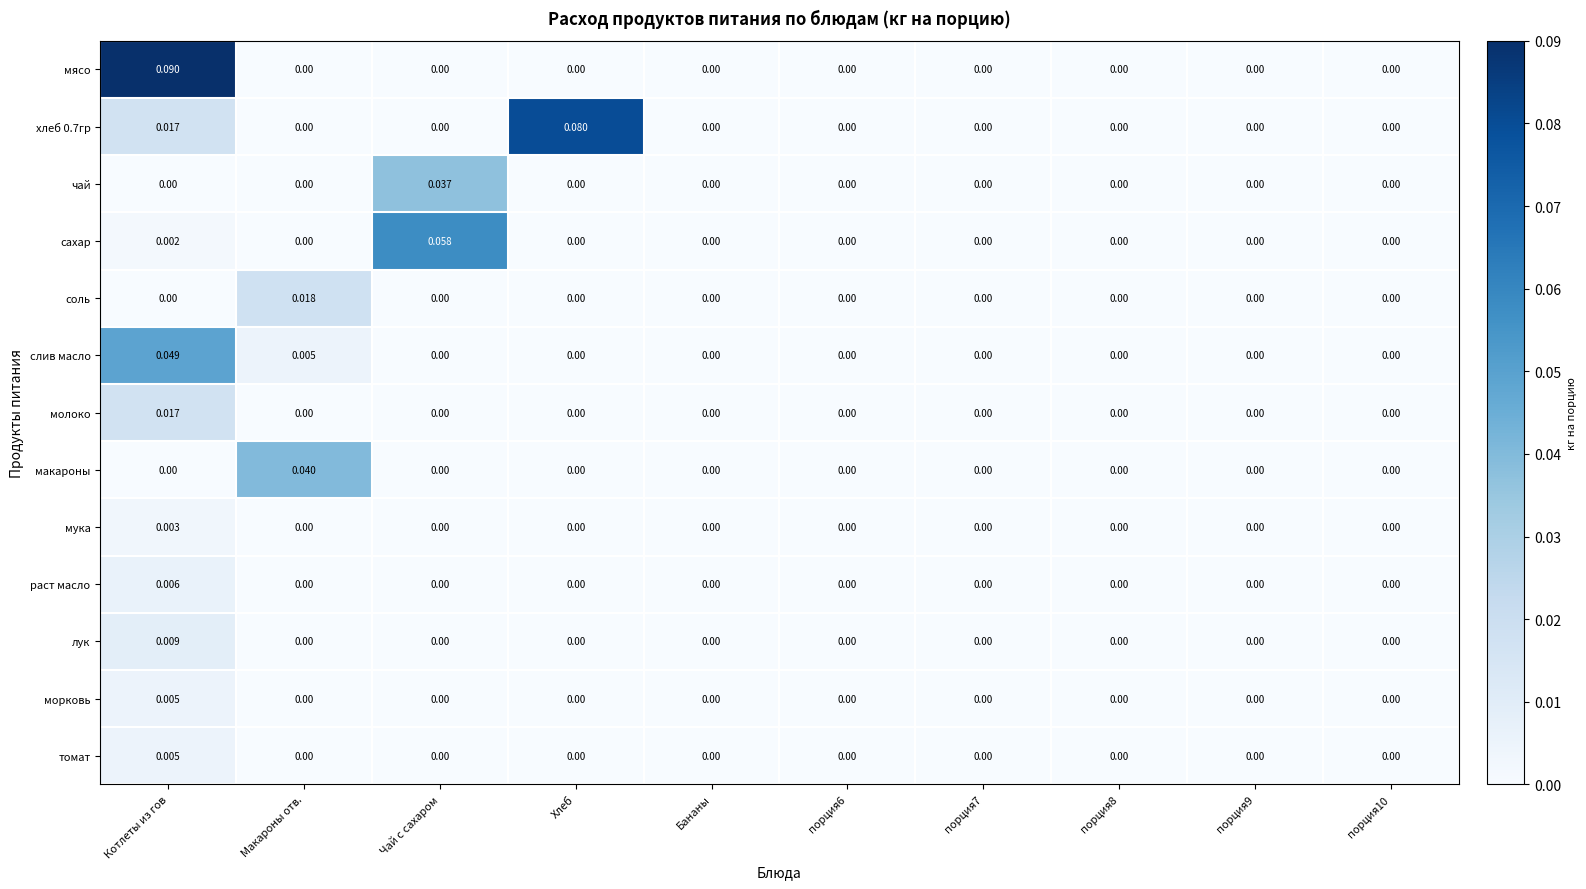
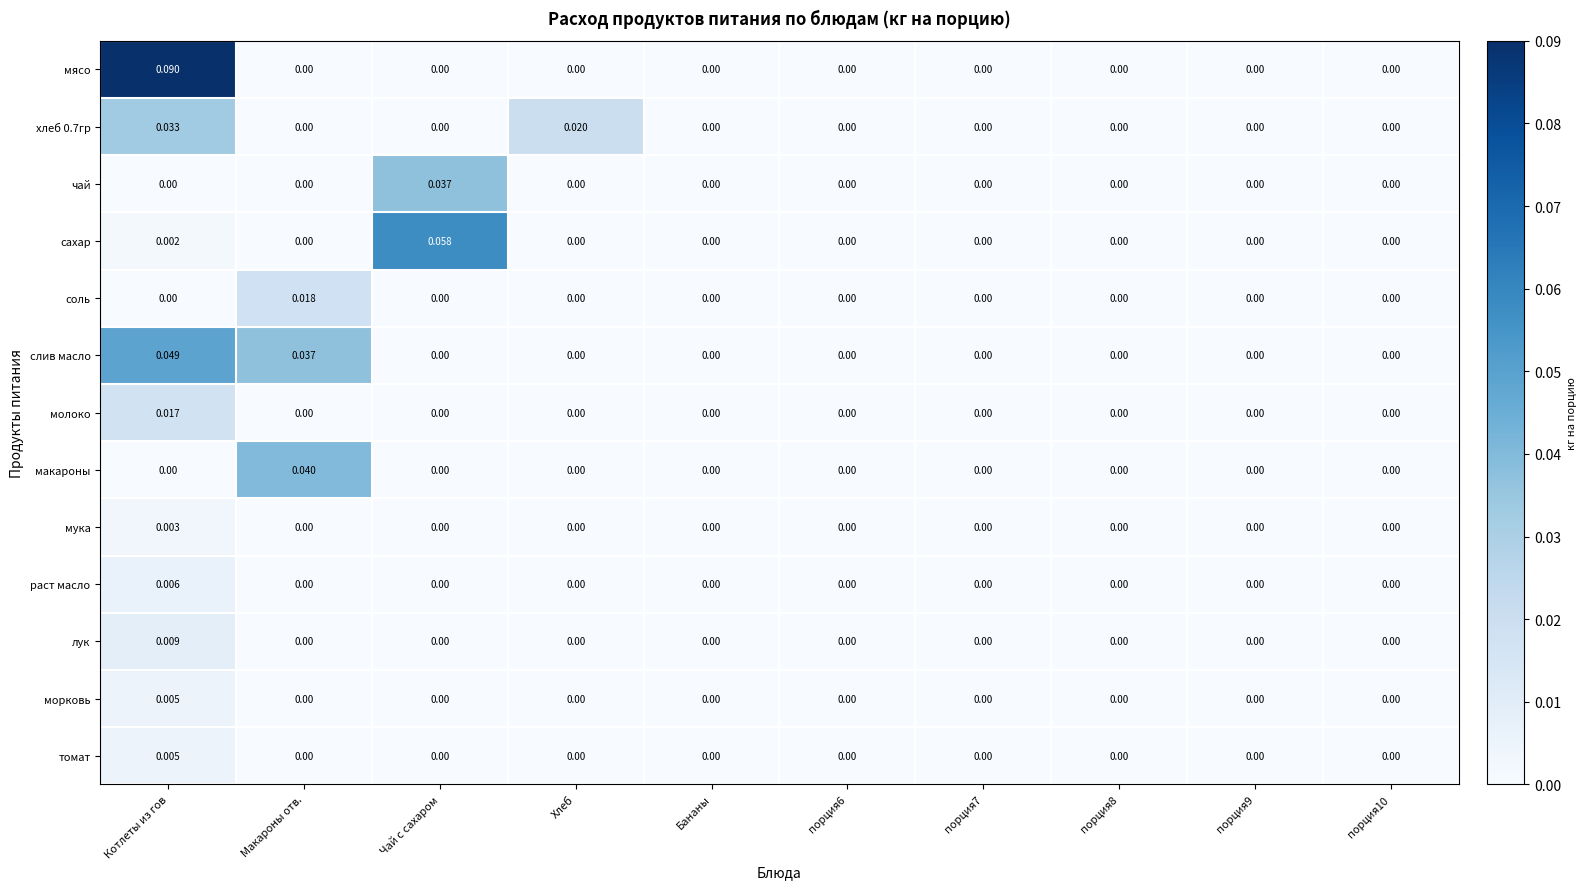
  {
    "мясо": {
      "Котлеты из гов": 0.090,
      "Макароны отв.": 0.00,
      "Чай с сахаром": 0.00,
      "Хлеб": 0.00,
      "Бананы": 0.00,
      "порция6": 0.00,
      "порция7": 0.00,
      "порция8": 0.00,
      "порция9": 0.00,
      "порция10": 0.00
    },
    "хлеб 0.7гр": {
-     "Котлеты из гов": 0.017,
+     "Котлеты из гов": 0.033,
      "Макароны отв.": 0.00,
      "Чай с сахаром": 0.00,
-     "Хлеб": 0.080,
+     "Хлеб": 0.020,
      "Бананы": 0.00,
      "порция6": 0.00,
      "порция7": 0.00,
      "порция8": 0.00,
      "порция9": 0.00,
      "порция10": 0.00
    },
    "чай": {
      "Котлеты из гов": 0.00,
      "Макароны отв.": 0.00,
      "Чай с сахаром": 0.037,
      "Хлеб": 0.00,
      "Бананы": 0.00,
      "порция6": 0.00,
      "порция7": 0.00,
      "порция8": 0.00,
      "порция9": 0.00,
      "порция10": 0.00
    },
    "сахар": {
      "Котлеты из гов": 0.002,
      "Макароны отв.": 0.00,
      "Чай с сахаром": 0.058,
      "Хлеб": 0.00,
      "Бананы": 0.00,
      "порция6": 0.00,
      "порция7": 0.00,
      "порция8": 0.00,
      "порция9": 0.00,
      "порция10": 0.00
    },
    "соль": {
      "Котлеты из гов": 0.00,
      "Макароны отв.": 0.018,
      "Чай с сахаром": 0.00,
      "Хлеб": 0.00,
      "Бананы": 0.00,
      "порция6": 0.00,
      "порция7": 0.00,
      "порция8": 0.00,
      "порция9": 0.00,
      "порция10": 0.00
    },
    "слив масло": {
      "Котлеты из гов": 0.049,
-     "Макароны отв.": 0.005,
+     "Макароны отв.": 0.037,
      "Чай с сахаром": 0.00,
      "Хлеб": 0.00,
      "Бананы": 0.00,
      "порция6": 0.00,
      "порция7": 0.00,
      "порция8": 0.00,
      "порция9": 0.00,
      "порция10": 0.00
    },
    "молоко": {
      "Котлеты из гов": 0.017,
      "Макароны отв.": 0.00,
      "Чай с сахаром": 0.00,
      "Хлеб": 0.00,
      "Бананы": 0.00,
      "порция6": 0.00,
      "порция7": 0.00,
      "порция8": 0.00,
      "порция9": 0.00,
      "порция10": 0.00
    },
    "макароны": {
      "Котлеты из гов": 0.00,
      "Макароны отв.": 0.040,
      "Чай с сахаром": 0.00,
      "Хлеб": 0.00,
      "Бананы": 0.00,
      "порция6": 0.00,
      "порция7": 0.00,
      "порция8": 0.00,
      "порция9": 0.00,
      "порция10": 0.00
    },
    "мука": {
      "Котлеты из гов": 0.003,
      "Макароны отв.": 0.00,
      "Чай с сахаром": 0.00,
      "Хлеб": 0.00,
      "Бананы": 0.00,
      "порция6": 0.00,
      "порция7": 0.00,
      "порция8": 0.00,
      "порция9": 0.00,
      "порция10": 0.00
    },
    "раст масло": {
      "Котлеты из гов": 0.006,
      "Макароны отв.": 0.00,
      "Чай с сахаром": 0.00,
      "Хлеб": 0.00,
      "Бананы": 0.00,
      "порция6": 0.00,
      "порция7": 0.00,
      "порция8": 0.00,
      "порция9": 0.00,
      "порция10": 0.00
    },
    "лук": {
      "Котлеты из гов": 0.009,
      "Макароны отв.": 0.00,
      "Чай с сахаром": 0.00,
      "Хлеб": 0.00,
      "Бананы": 0.00,
      "порция6": 0.00,
      "порция7": 0.00,
      "порция8": 0.00,
      "порция9": 0.00,
      "порция10": 0.00
    },
    "морковь": {
      "Котлеты из гов": 0.005,
      "Макароны отв.": 0.00,
      "Чай с сахаром": 0.00,
      "Хлеб": 0.00,
      "Бананы": 0.00,
      "порция6": 0.00,
      "порция7": 0.00,
      "порция8": 0.00,
      "порция9": 0.00,
      "порция10": 0.00
    },
    "томат": {
      "Котлеты из гов": 0.005,
      "Макароны отв.": 0.00,
      "Чай с сахаром": 0.00,
      "Хлеб": 0.00,
      "Бананы": 0.00,
      "порция6": 0.00,
      "порция7": 0.00,
      "порция8": 0.00,
      "порция9": 0.00,
      "порция10": 0.00
    }
  }
